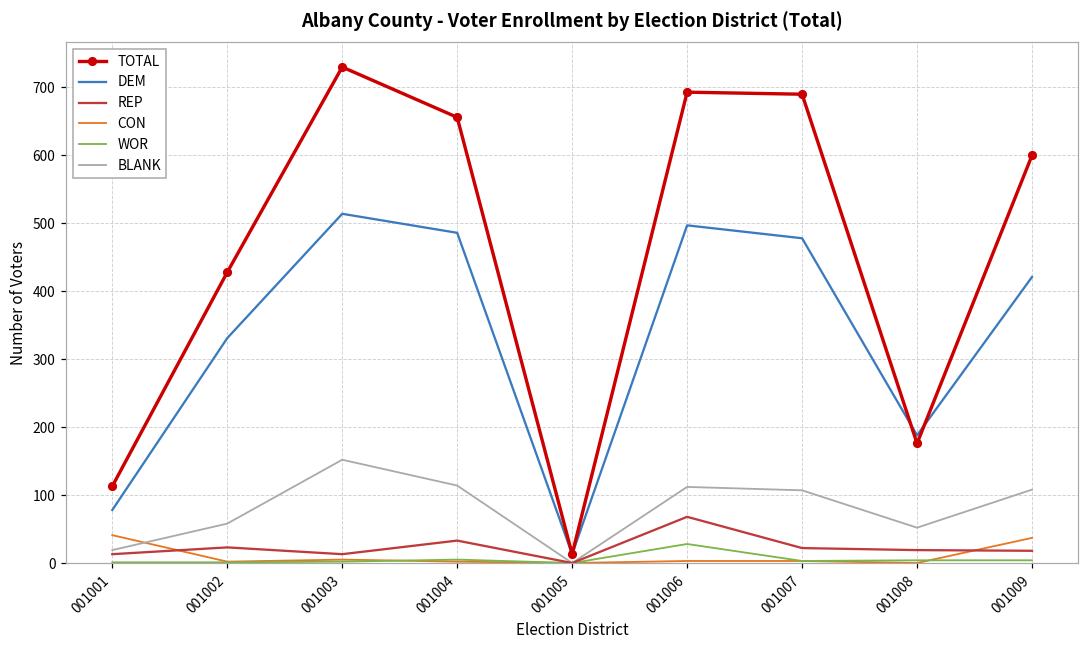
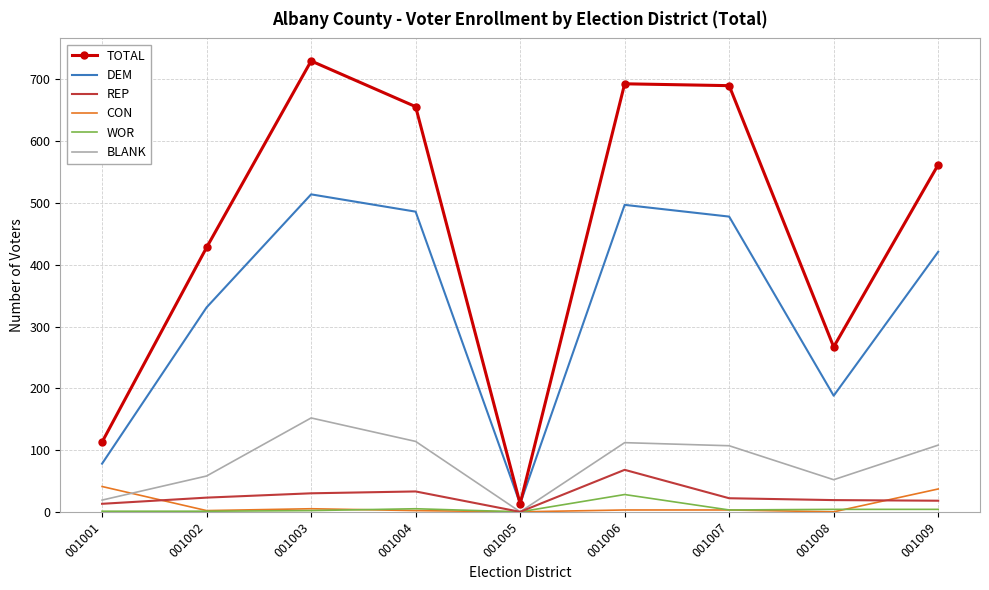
  {
    "TOTAL": {
      "001001": 110,
      "001002": 430,
      "001003": 730,
      "001004": 660,
      "001006": 690,
      "001007": 690,
-     "001008": 180,
-     "001009": 600
+     "001008": 270,
+     "001009": 560
    },
    "DEM": {
      "001001": 80,
      "001002": 330,
      "001003": 510,
      "001004": 490,
      "001006": 500,
      "001007": 480,
      "001008": 190,
      "001009": 420
    },
    "REP": {
      "001001": 10,
      "001002": 20,
-     "001003": 10,
+     "001003": 30,
      "001004": 30,
      "001006": 70,
      "001007": 20,
      "001008": 20,
      "001009": 20
    },
    "CON": {
      "001001": 40,
      "001006": 0,
      "001009": 40
    },
    "WOR": {
      "001001": 0,
      "001006": 30,
      "001009": 0
    },
    "BLANK": {
      "001001": 20,
      "001002": 60,
      "001003": 150,
      "001004": 110,
      "001006": 110,
      "001007": 110,
      "001008": 50,
      "001009": 110
    }
  }
